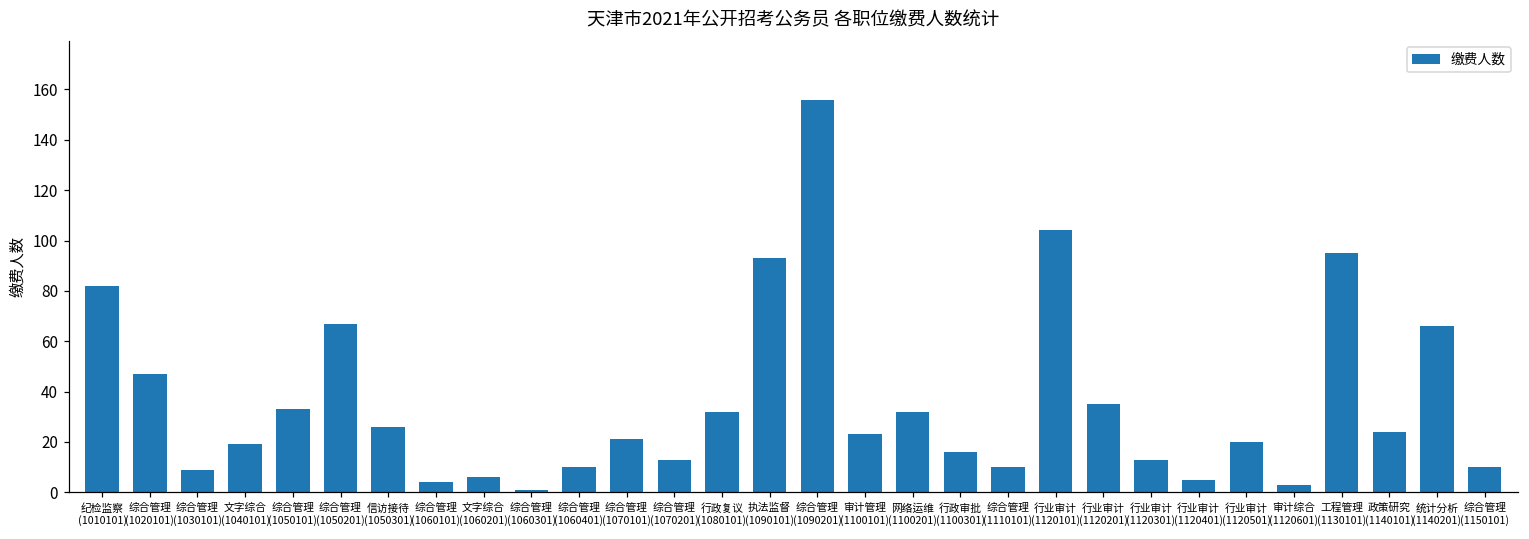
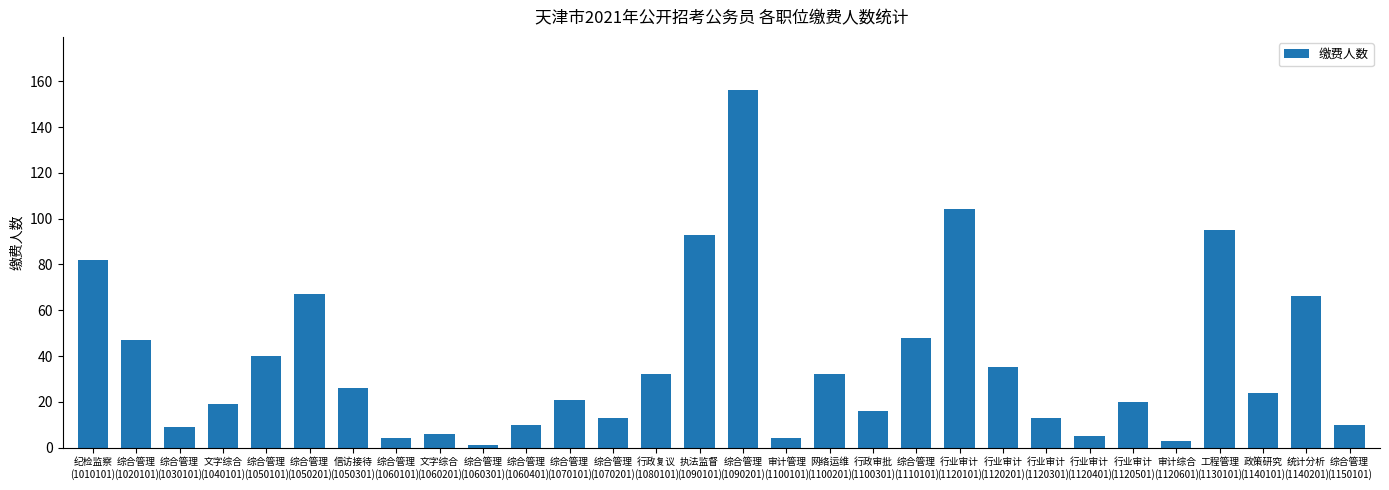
  {
    "纪检监察 (1010101)": 82,
    "综合管理 (1020101)": 47,
    "综合管理 (1030101)": 9,
    "文字综合 (1040101)": 19,
-   "综合管理 (1050101)": 33,
+   "综合管理 (1050101)": 40,
    "综合管理 (1050201)": 67,
    "信访接待 (1050301)": 26,
    "综合管理 (1060101)": 4,
    "文字综合 (1060201)": 6,
    "综合管理 (1060401)": 10,
    "综合管理 (1070101)": 21,
    "综合管理 (1070201)": 13,
    "行政复议 (1080101)": 32,
    "执法监督 (1090101)": 93,
    "综合管理 (1090201)": 156,
-   "审计管理 (1100101)": 23,
+   "审计管理 (1100101)": 4,
    "网络运维 (1100201)": 32,
    "行政审批 (1100301)": 16,
-   "综合管理 (1110101)": 10,
+   "综合管理 (1110101)": 48,
    "行业审计 (1120101)": 104,
    "行业审计 (1120201)": 35,
    "行业审计 (1120301)": 13,
    "行业审计 (1120401)": 5,
    "行业审计 (1120501)": 20,
    "审计综合 (1120601)": 3,
    "工程管理 (1130101)": 95,
    "政策研究 (1140101)": 24,
    "统计分析 (1140201)": 66,
    "综合管理 (1150101)": 10
  }
